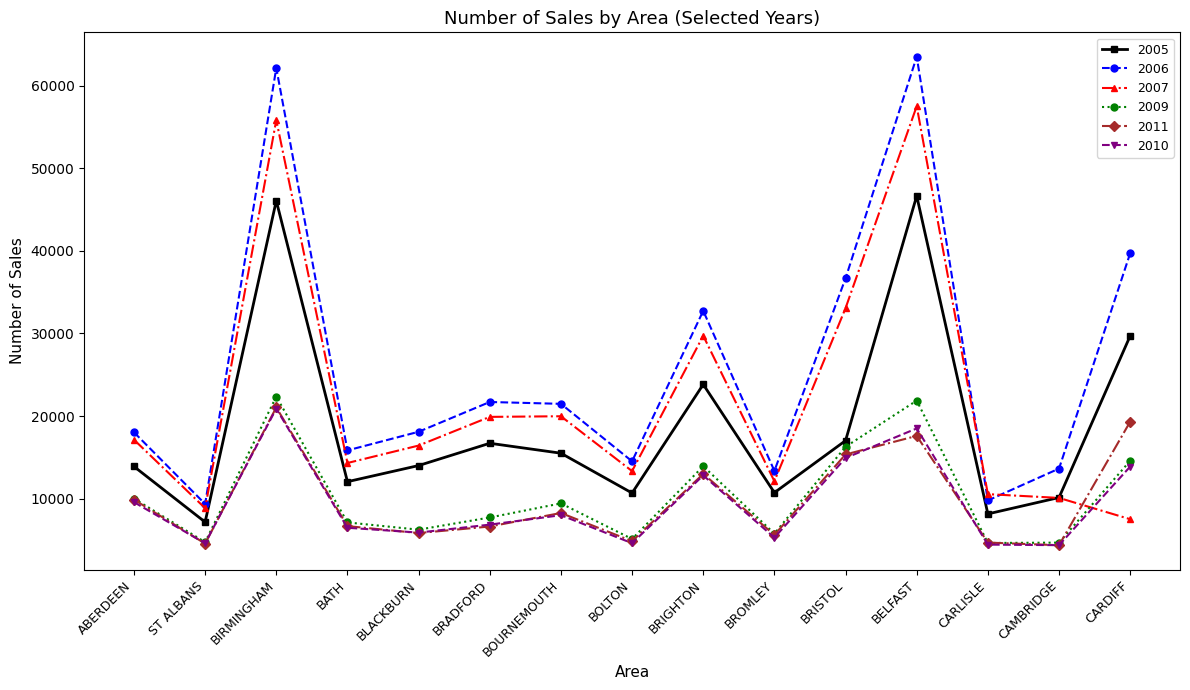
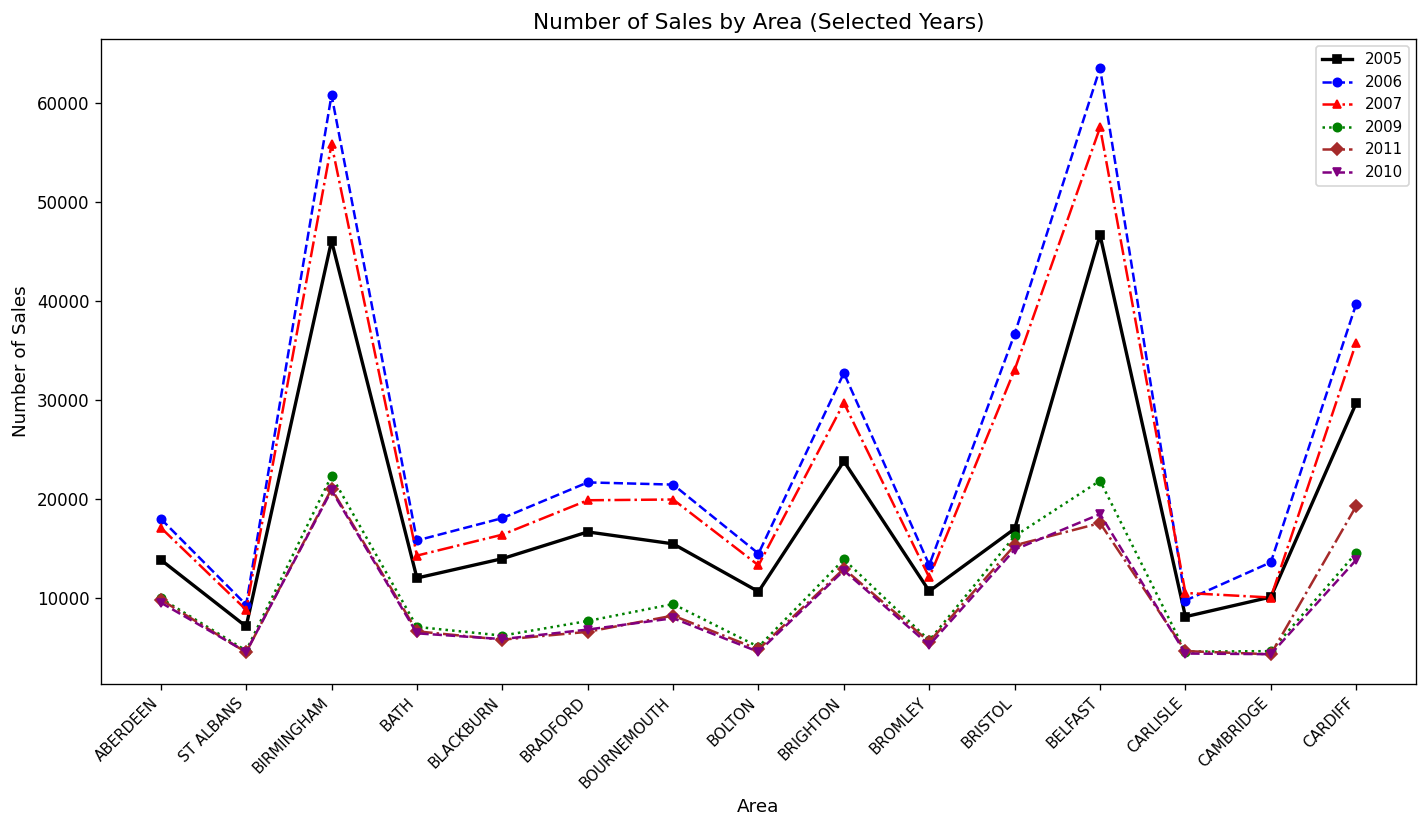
  {
    "2005": {
      "ABERDEEN": 14000,
      "ST ALBANS": 7000,
      "BIRMINGHAM": 46000,
      "BATH": 12000,
      "BLACKBURN": 14000,
      "BRADFORD": 17000,
      "BOURNEMOUTH": 15000,
      "BOLTON": 11000,
      "BRIGHTON": 24000,
      "BROMLEY": 11000,
      "BRISTOL": 17000,
      "BELFAST": 47000,
      "CARLISLE": 8000,
      "CARDIFF": 30000
    },
    "2006": {
      "ABERDEEN": 18000,
      "ST ALBANS": 9000,
-     "BIRMINGHAM": 62000,
+     "BIRMINGHAM": 61000,
      "BATH": 16000,
      "BLACKBURN": 18000,
      "BRADFORD": 22000,
      "BOURNEMOUTH": 21000,
      "BOLTON": 15000,
      "BRIGHTON": 33000,
      "BROMLEY": 13000,
      "BRISTOL": 37000,
      "BELFAST": 63000,
      "CARLISLE": 10000,
      "CAMBRIDGE": 14000,
      "CARDIFF": 40000
    },
    "2007": {
      "ABERDEEN": 17000,
      "ST ALBANS": 9000,
      "BIRMINGHAM": 56000,
      "BATH": 14000,
      "BLACKBURN": 16000,
      "BRADFORD": 20000,
      "BOURNEMOUTH": 20000,
      "BOLTON": 13000,
      "BRIGHTON": 30000,
      "BROMLEY": 12000,
      "BRISTOL": 33000,
      "BELFAST": 58000,
      "CARLISLE": 11000,
-     "CARDIFF": 8000
+     "CARDIFF": 36000
    },
    "2009": {
      "BIRMINGHAM": 22000,
      "BATH": 7000,
      "BLACKBURN": 6000,
      "BRADFORD": 8000,
      "BOURNEMOUTH": 9000,
      "BRIGHTON": 14000,
      "BRISTOL": 16000,
      "BELFAST": 22000,
      "CAMBRIDGE": 5000,
      "CARDIFF": 15000
    },
    "2011": {
      "BRISTOL": 15000,
      "BELFAST": 18000,
      "CARDIFF": 19000
    },
    "2010": {
      "BROMLEY": 5000,
      "BRISTOL": 15000,
      "BELFAST": 18000,
      "CARDIFF": 14000
    }
  }
